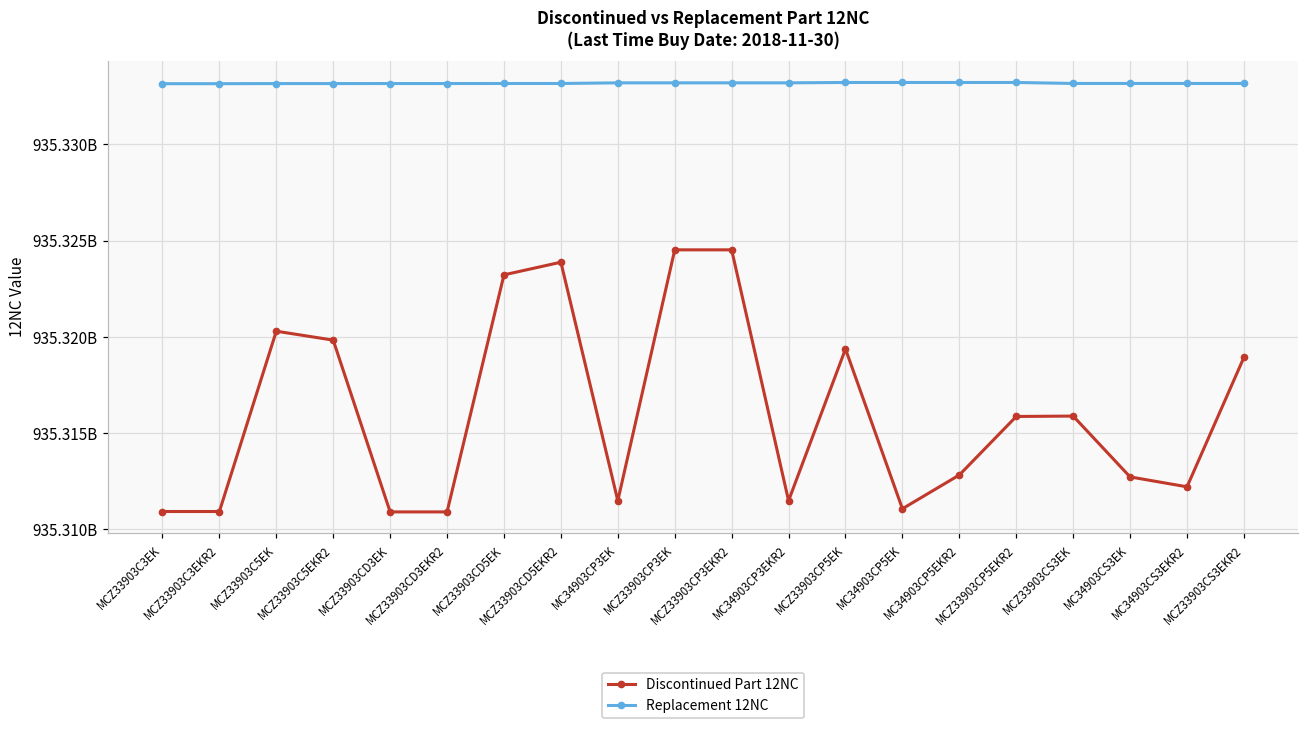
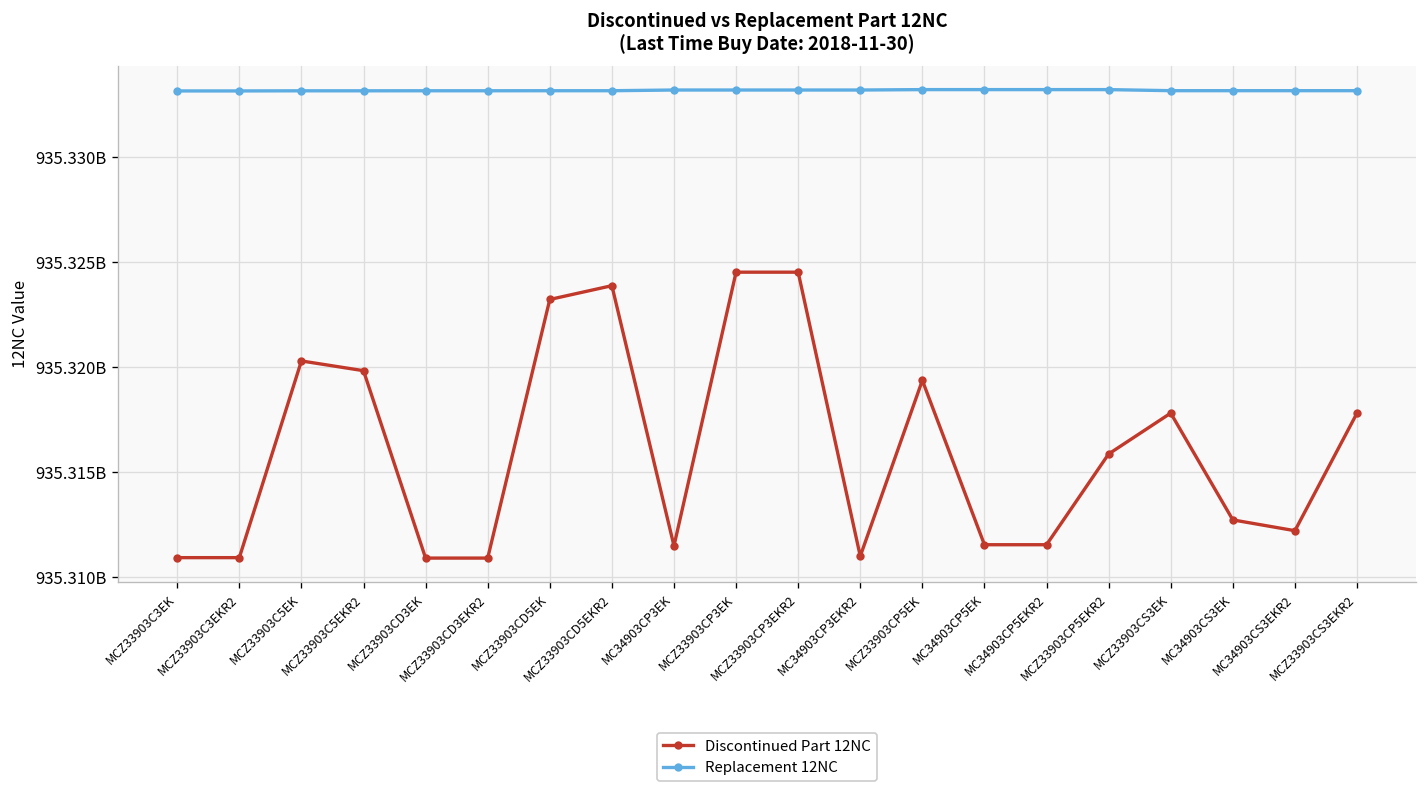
  {
    "Discontinued Part 12NC": {
      "MCZ33903C3EK": 935310900000,
      "MCZ33903C3EKR2": 935310900000,
      "MCZ33903C5EK": 935320300000,
      "MCZ33903C5EKR2": 935319800000,
      "MCZ33903CD3EK": 935310900000,
      "MCZ33903CD3EKR2": 935310900000,
      "MCZ33903CD5EK": 935323200000,
      "MCZ33903CD5EKR2": 935323900000,
      "MC34903CP3EK": 935311500000,
      "MCZ33903CP3EK": 935324500000,
      "MCZ33903CP3EKR2": 935324500000,
-     "MC34903CP3EKR2": 935311500000,
+     "MC34903CP3EKR2": 935311000000,
      "MCZ33903CP5EK": 935319400000,
-     "MC34903CP5EK": 935311100000,
-     "MC34903CP5EKR2": 935312800000,
+     "MC34903CP5EK": 935311500000,
+     "MC34903CP5EKR2": 935311500000,
      "MCZ33903CP5EKR2": 935315900000,
-     "MCZ33903CS3EK": 935315900000,
+     "MCZ33903CS3EK": 935317800000,
      "MC34903CS3EK": 935312700000,
      "MC34903CS3EKR2": 935312200000,
-     "MCZ33903CS3EKR2": 935318900000
+     "MCZ33903CS3EKR2": 935317800000
    },
    "Replacement 12NC": {
      "MCZ33903C3EK": 935333200000,
      "MCZ33903C3EKR2": 935333200000,
      "MCZ33903C5EK": 935333200000,
      "MCZ33903C5EKR2": 935333200000,
      "MCZ33903CD3EK": 935333200000,
      "MCZ33903CD3EKR2": 935333200000,
      "MCZ33903CD5EK": 935333200000,
      "MCZ33903CD5EKR2": 935333200000,
      "MC34903CP3EK": 935333200000,
      "MCZ33903CP3EK": 935333200000,
      "MCZ33903CP3EKR2": 935333200000,
      "MC34903CP3EKR2": 935333200000,
      "MCZ33903CP5EK": 935333200000,
      "MC34903CP5EK": 935333200000,
      "MC34903CP5EKR2": 935333200000,
      "MCZ33903CP5EKR2": 935333200000,
      "MCZ33903CS3EK": 935333200000,
      "MC34903CS3EK": 935333200000,
      "MC34903CS3EKR2": 935333200000,
      "MCZ33903CS3EKR2": 935333200000
    }
  }
